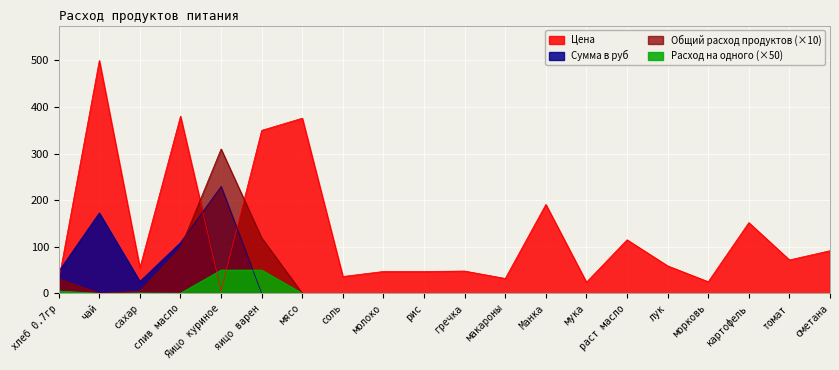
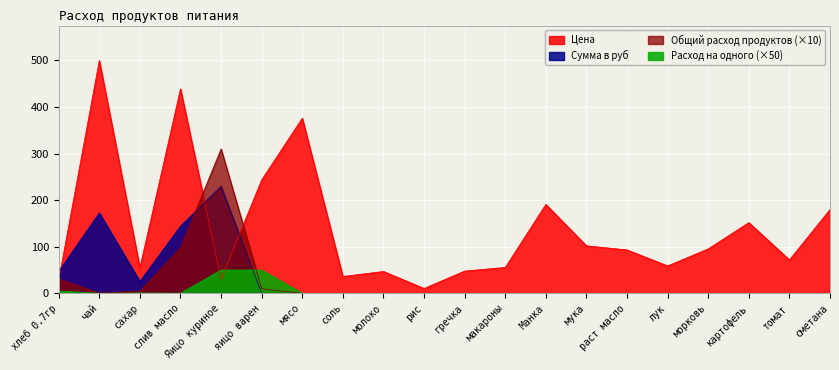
  {
    "Цена": {
      "чай": 500,
      "сахар": 60,
-     "слив масло": 380,
-     "Яицо куриное": 10,
-     "яицо варен": 350,
+     "слив масло": 440,
+     "Яицо куриное": 30,
+     "яицо варен": 240,
      "мясо": 380,
      "соль": 40,
      "молоко": 50,
-     "рис": 50,
+     "рис": 10,
      "гречка": 50,
-     "макароны": 30,
+     "макароны": 60,
      "Манка": 190,
-     "мука": 20,
-     "раст масло": 120,
+     "мука": 100,
+     "раст масло": 90,
      "лук": 60,
-     "морковь": 30,
+     "морковь": 100,
      "картофель": 150,
      "томат": 70,
-     "сметана": 90
+     "сметана": 180
    },
    "Сумма в руб": {
      "хлеб 0.7гр": 50,
      "чай": 170,
      "сахар": 30,
-     "слив масло": 110,
+     "слив масло": 140,
      "Яицо куриное": 230,
      "яицо варен": 0
    },
    "Общий расход продуктов (×10)": {
      "слив масло": 100,
      "Яицо куриное": 310,
-     "яицо варен": 120
+     "яицо варен": 10
    },
    "Расход на одного (×50)": {
      "хлеб 0.7гр": 10,
      "слив масло": 0,
      "Яицо куриное": 50,
      "яицо варен": 50
    }
  }
